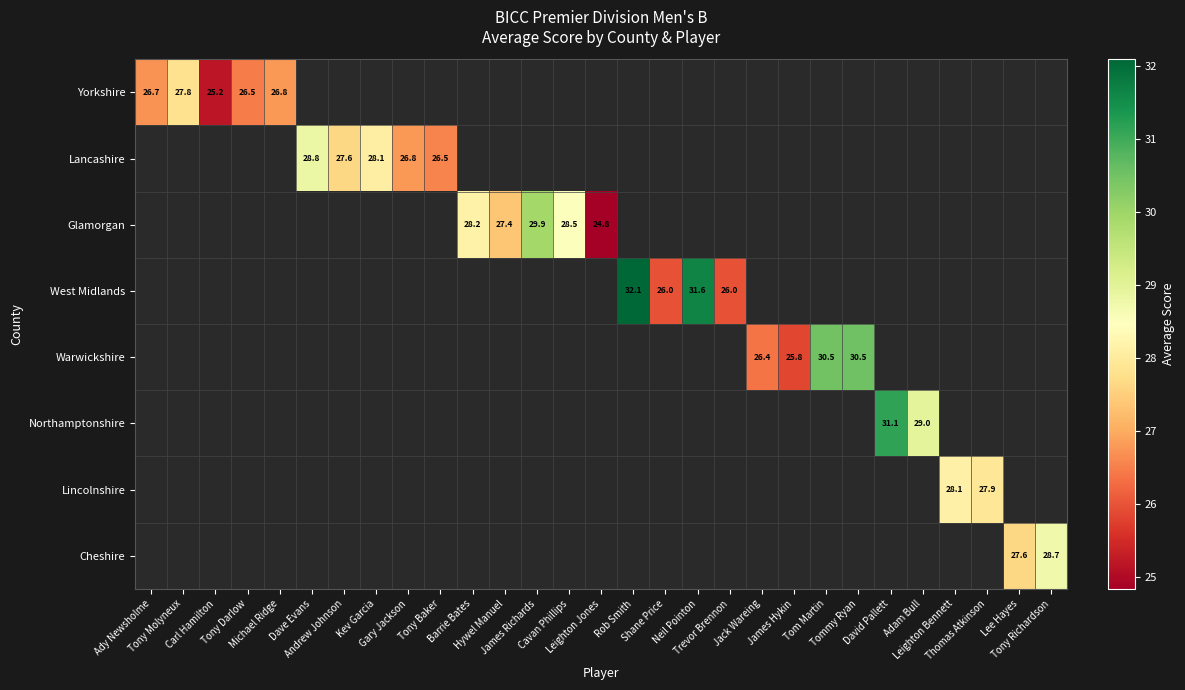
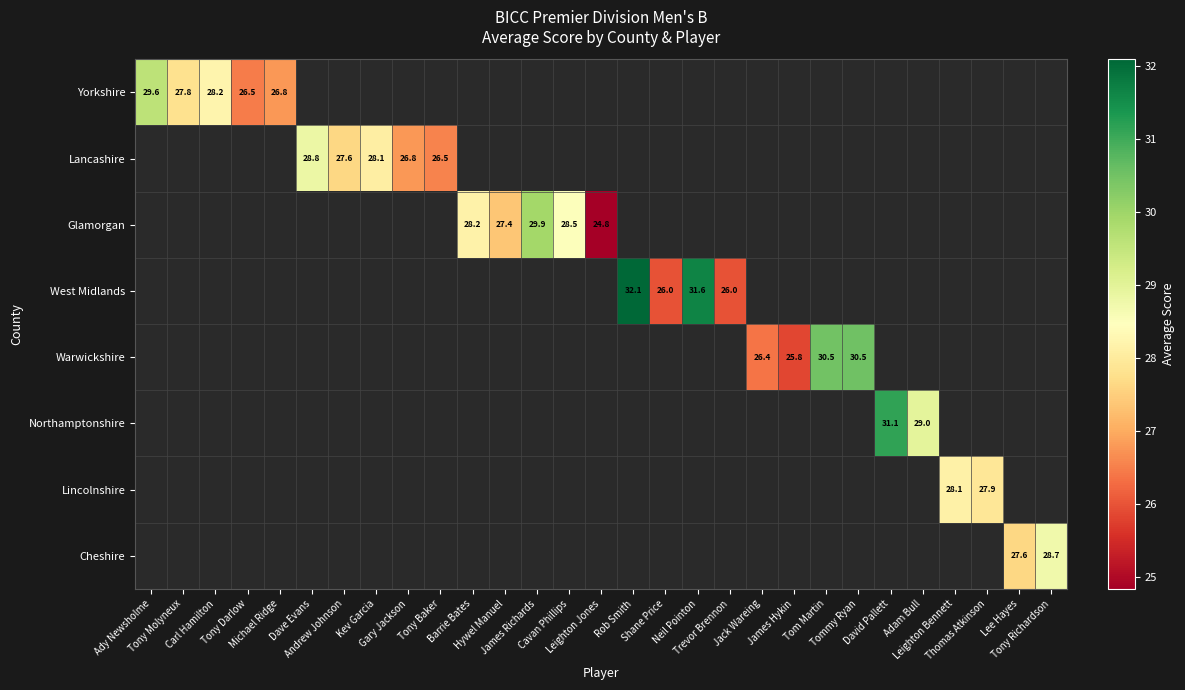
  {
    "Yorkshire": {
-     "Ady Newsholme": 26.7,
+     "Ady Newsholme": 29.6,
      "Tony Molyneux": 27.8,
-     "Carl Hamilton": 25.2,
+     "Carl Hamilton": 28.2,
      "Tony Darlow": 26.5,
      "Michael Ridge": 26.8
    },
    "Lancashire": {
      "Dave Evans": 28.8,
      "Andrew Johnson": 27.6,
      "Kev Garcia": 28.1,
      "Gary Jackson": 26.8,
      "Tony Baker": 26.5
    },
    "Glamorgan": {
      "Barrie Bates": 28.2,
      "Hywel Manuel": 27.4,
      "James Richards": 29.9,
      "Cavan Phillips": 28.5,
      "Leighton Jones": 24.8
    },
    "West Midlands": {
      "Rob Smith": 32.1,
      "Shane Price": 26.0,
      "Neil Pointon": 31.6,
      "Trevor Brennon": 26.0
    },
    "Warwickshire": {
      "Jack Wareing": 26.4,
      "James Hykin": 25.8,
      "Tom Martin": 30.5,
      "Tommy Ryan": 30.5
    },
    "Northamptonshire": {
      "David Pallett": 31.1,
      "Adam Bull": 29.0
    },
    "Lincolnshire": {
      "Leighton Bennett": 28.1,
      "Thomas Atkinson": 27.9
    },
    "Cheshire": {
      "Lee Hayes": 27.6,
      "Tony Richardson": 28.7
    }
  }
